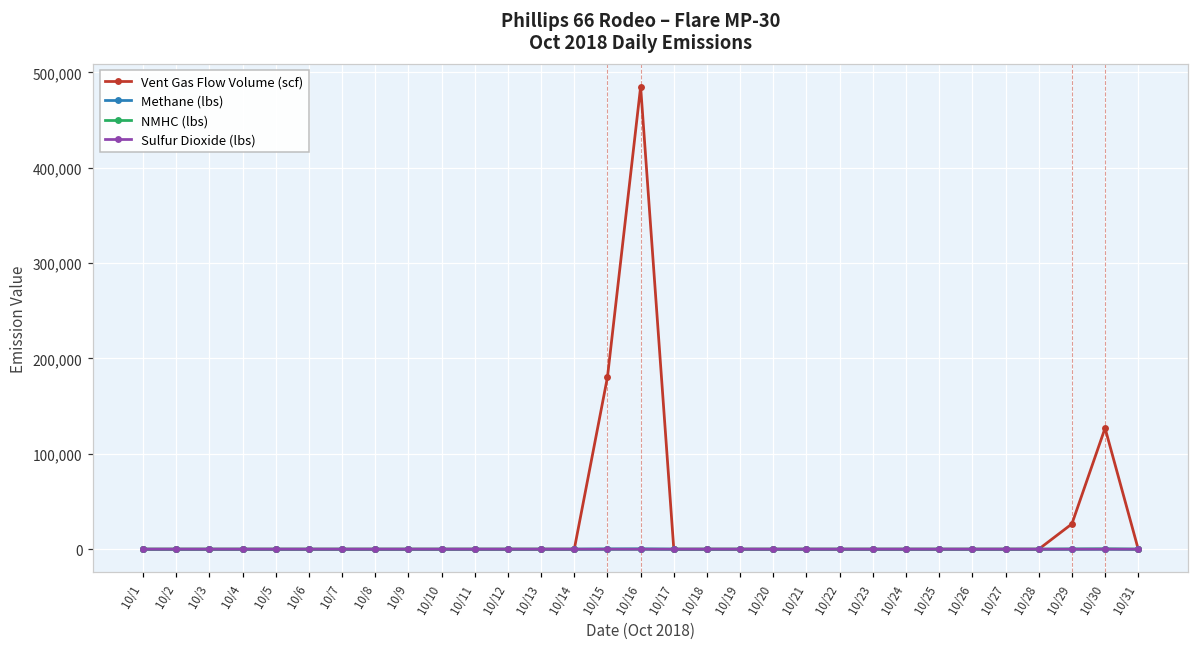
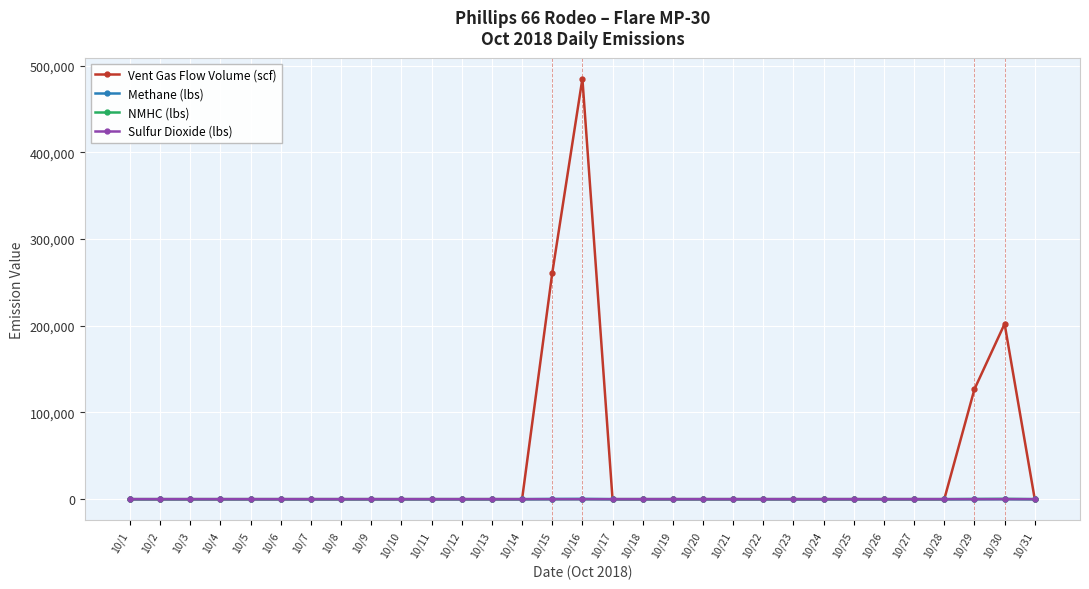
  {
    "Vent Gas Flow Volume (scf)": {
-     "10/15": "180,000",
+     "10/15": "260,000",
      "10/16": "480,000",
-     "10/29": "30,000",
-     "10/30": "130,000"
+     "10/29": "130,000",
+     "10/30": "200,000"
    },
    "Sulfur Dioxide (lbs)": {
      "10/15": "0",
      "10/16": "0",
      "10/29": "0",
      "10/30": "0"
    }
  }
